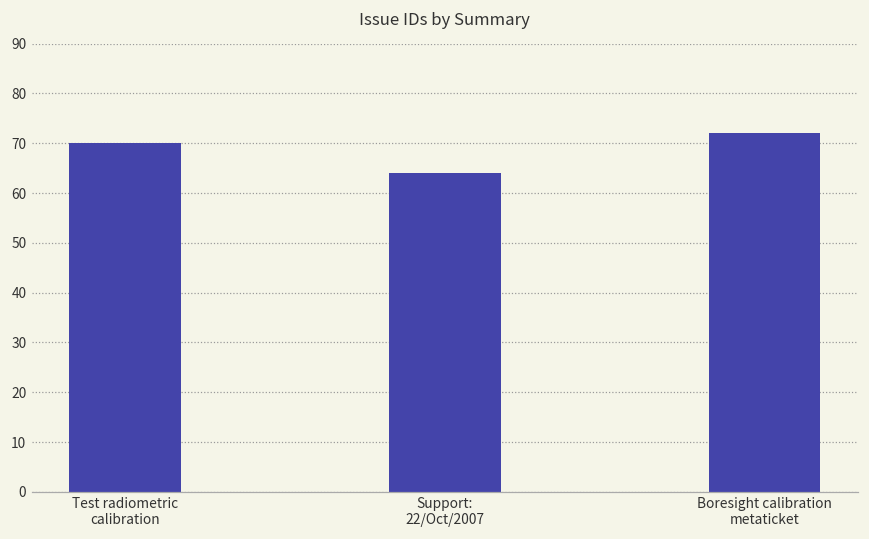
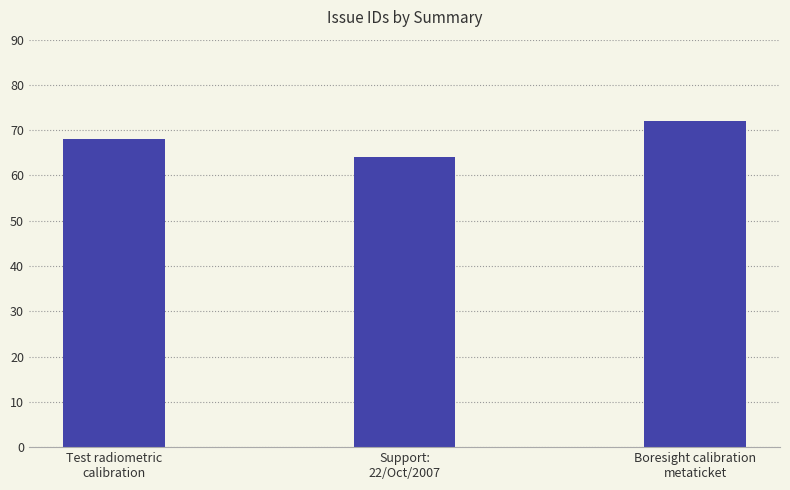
  {
-   "Test radiometric calibration": 70,
+   "Test radiometric calibration": 68,
    "Support: 22/Oct/2007": 64,
    "Boresight calibration metaticket": 72
  }
